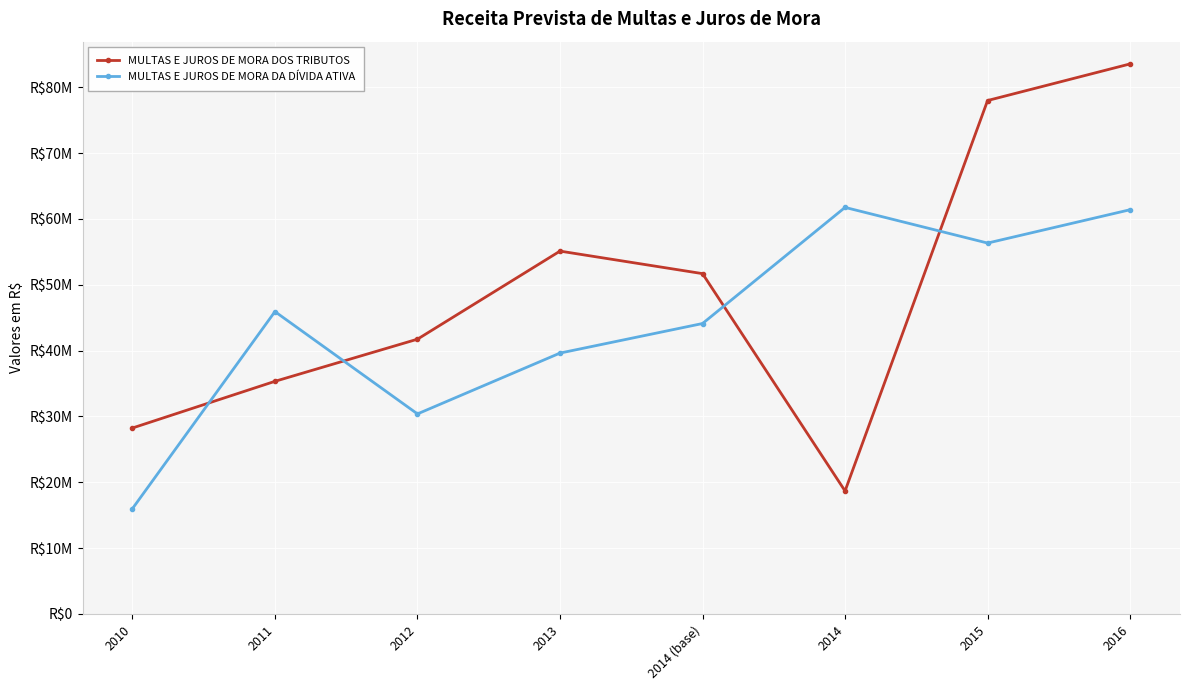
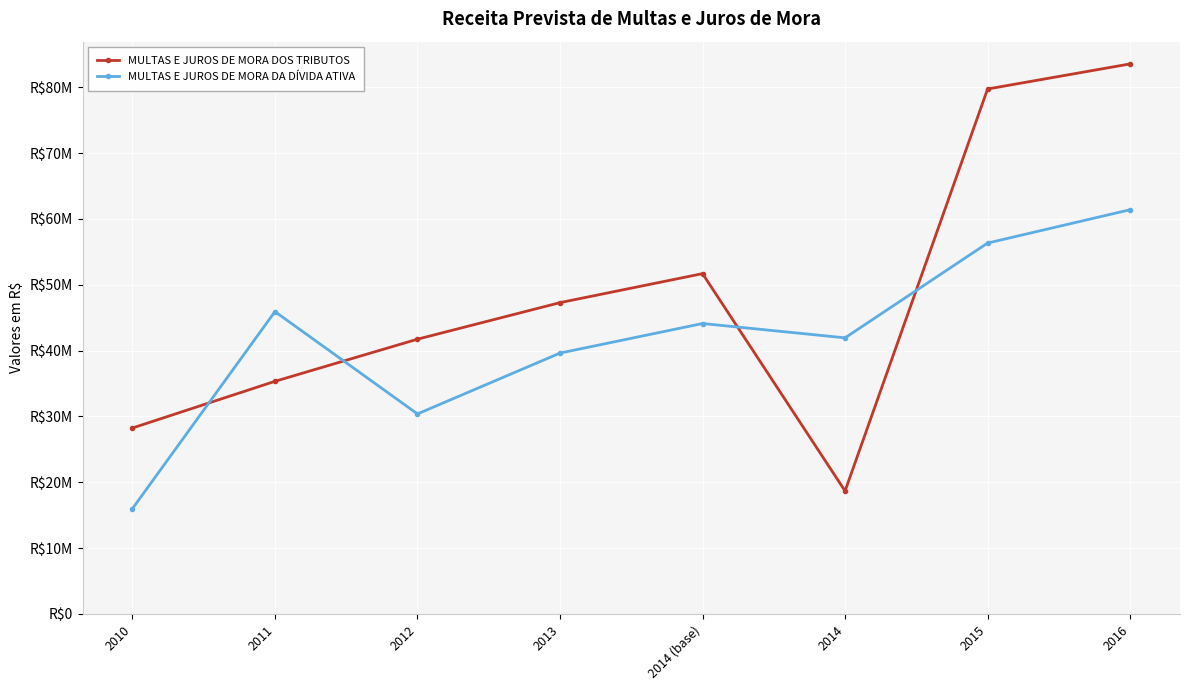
  {
    "MULTAS E JUROS DE MORA DOS TRIBUTOS": {
      "2010": "R$28000000",
      "2011": "R$35000000",
      "2012": "R$42000000",
-     "2013": "R$55000000",
+     "2013": "R$47000000",
      "2014 (base)": "R$52000000",
      "2014": "R$19000000",
-     "2015": "R$78000000",
+     "2015": "R$80000000",
      "2016": "R$84000000"
    },
    "MULTAS E JUROS DE MORA DA DÍVIDA ATIVA": {
      "2010": "R$16000000",
      "2011": "R$46000000",
      "2012": "R$30000000",
      "2013": "R$40000000",
      "2014 (base)": "R$44000000",
-     "2014": "R$62000000",
+     "2014": "R$42000000",
      "2015": "R$56000000",
      "2016": "R$61000000"
    }
  }
